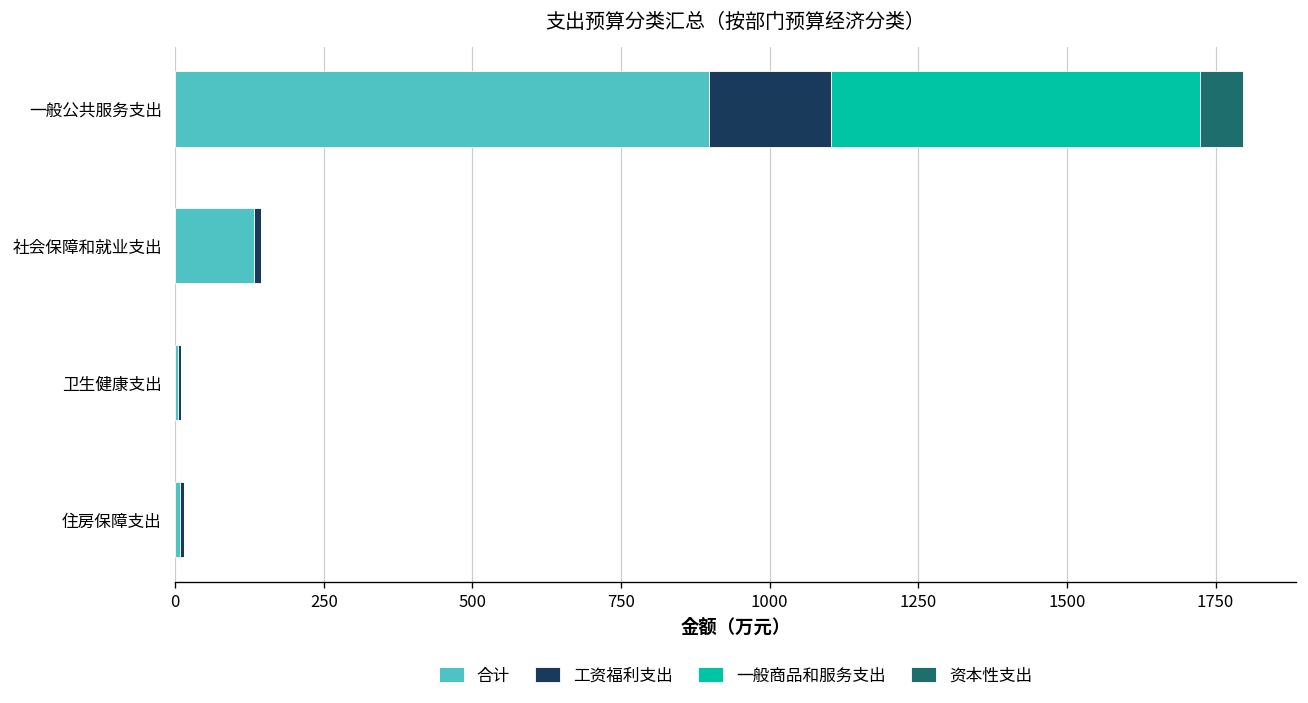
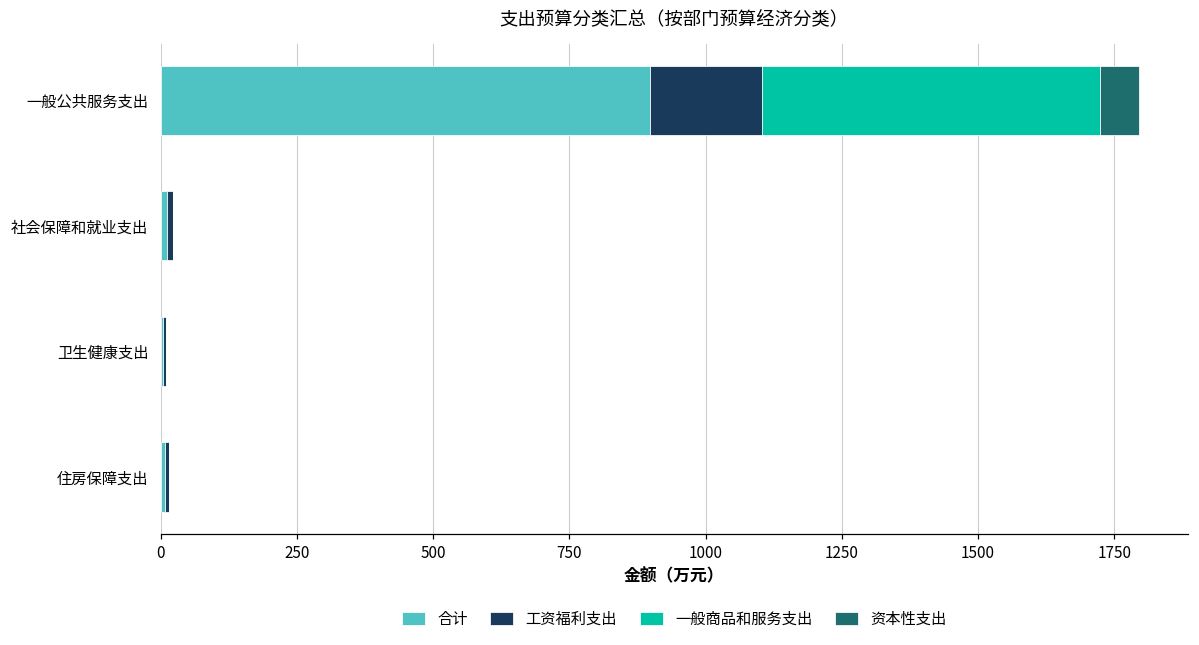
  {
    "合计": {
      "一般公共服务支出": 900,
-     "社会保障和就业支出": 130,
+     "社会保障和就业支出": 10,
      "卫生健康支出": 10,
      "住房保障支出": 10
    },
    "一般商品和服务支出": {
      "一般公共服务支出": 620,
      "社会保障和就业支出": 0,
      "卫生健康支出": 0,
      "住房保障支出": 0
    }
  }
